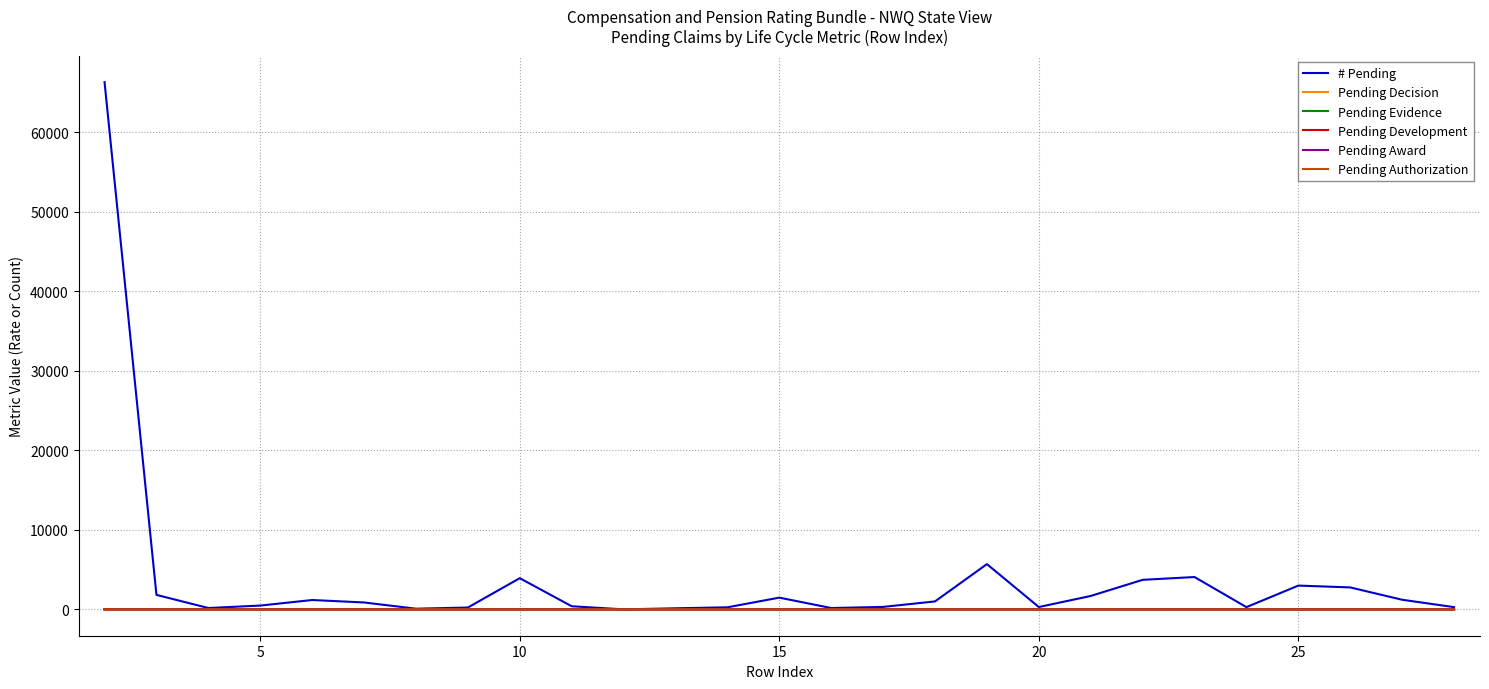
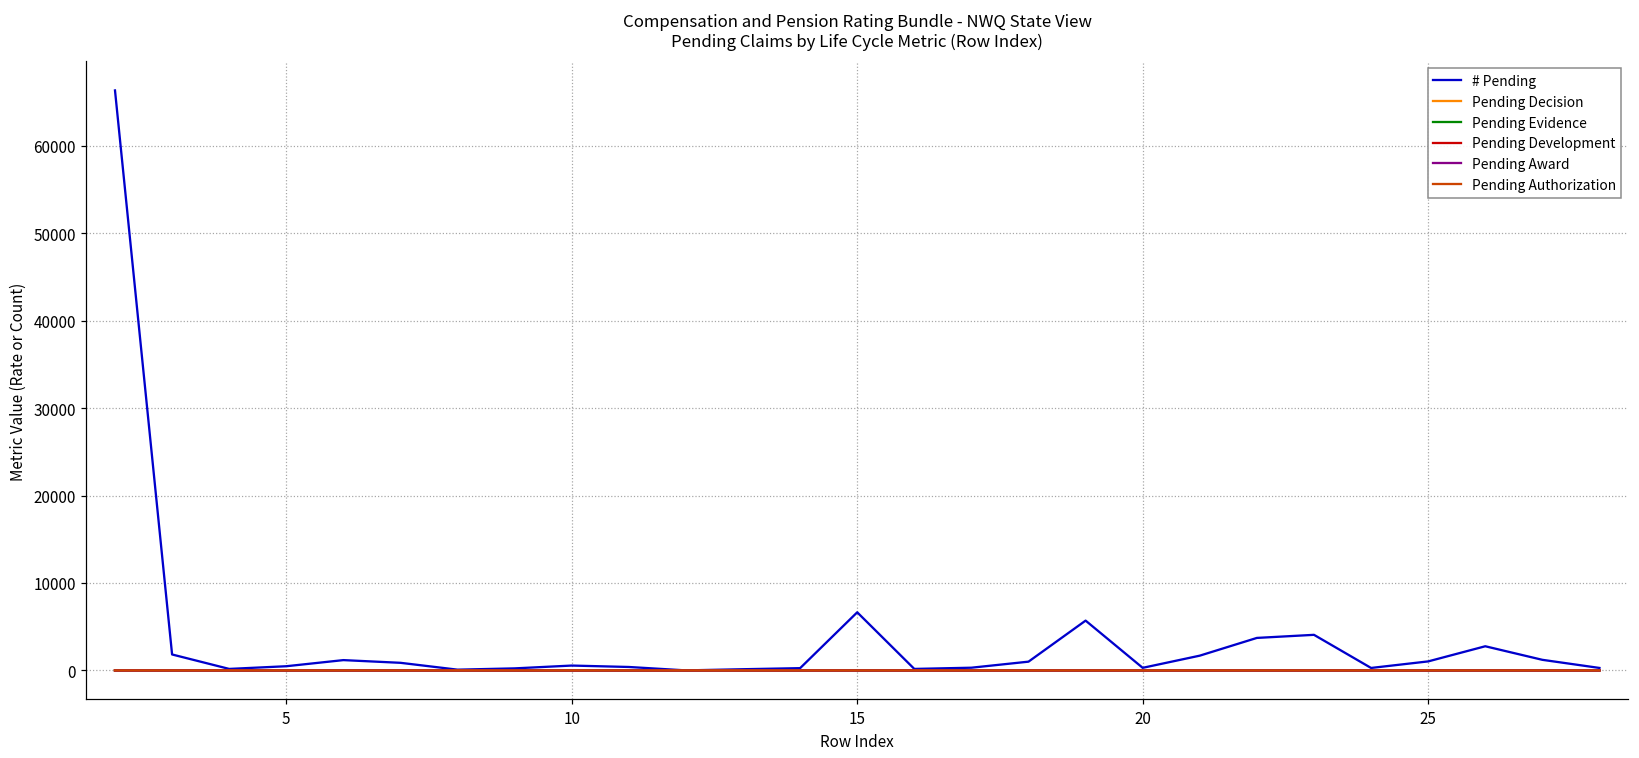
  {
    "# Pending": {
      "5": 0,
-     "10": 4000,
-     "15": 1000,
-     "25": 3000
+     "10": 1000,
+     "15": 7000,
+     "25": 1000
    },
    "Pending Authorization": {
      "5": 0,
      "10": 0,
      "15": 0,
      "25": 0
    }
  }
